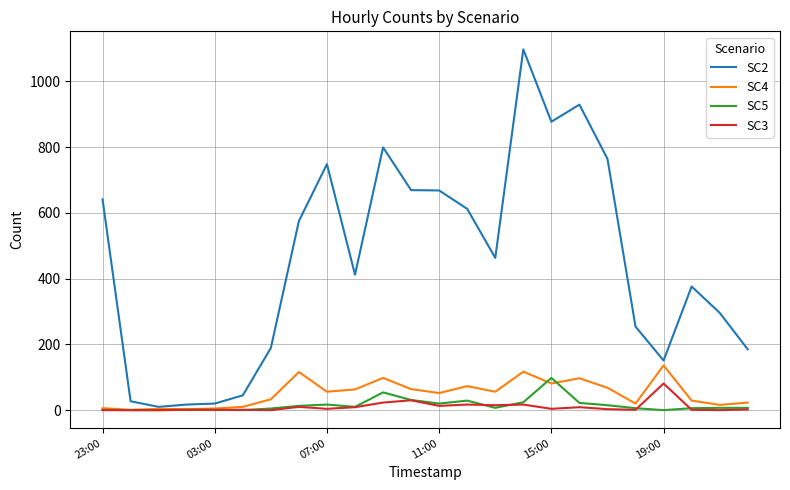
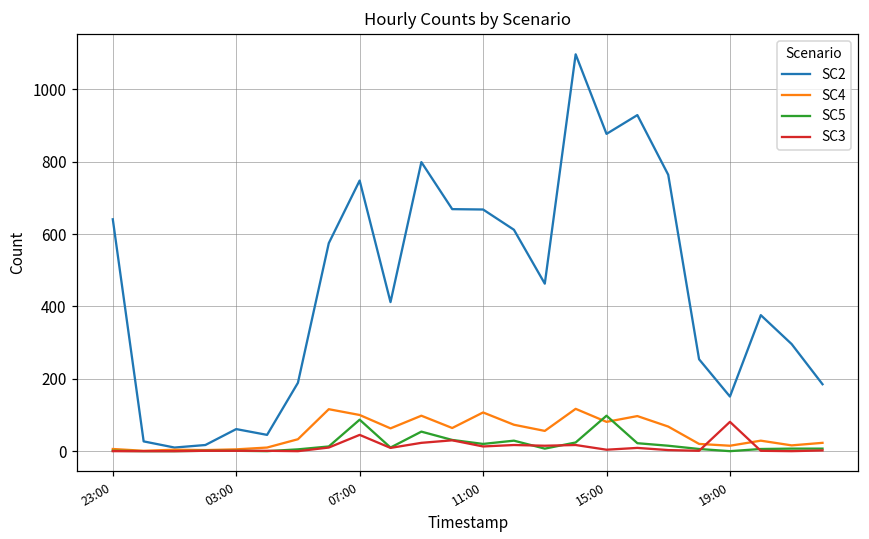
  {
    "SC2": {
      "23:00": 640,
-     "03:00": 20,
+     "03:00": 60,
      "07:00": 750,
      "11:00": 670,
      "15:00": 880,
      "19:00": 150
    },
    "SC4": {
-     "07:00": 60,
-     "11:00": 50,
+     "07:00": 100,
+     "11:00": 110,
      "15:00": 80,
-     "19:00": 140
+     "19:00": 20
    },
    "SC5": {
-     "07:00": 20,
+     "07:00": 90,
      "15:00": 100,
      "19:00": 0
    },
    "SC3": {
-     "07:00": 0,
+     "07:00": 50,
      "15:00": 0,
      "19:00": 80
    }
  }
